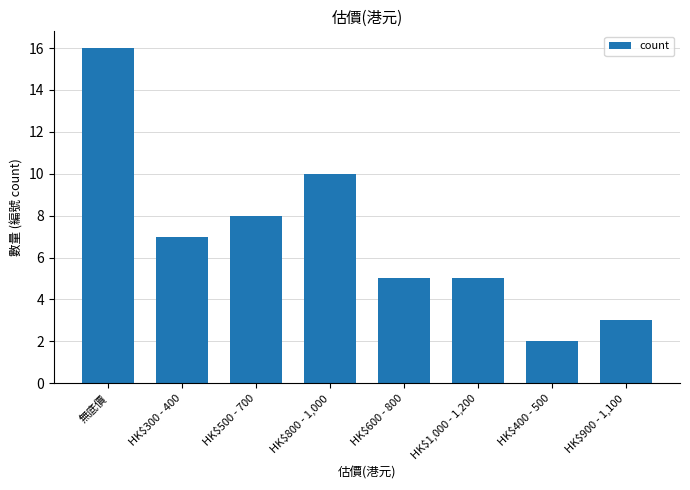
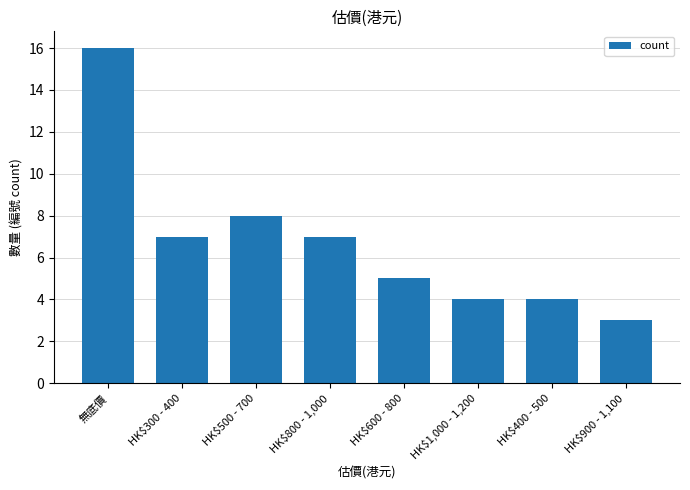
  {
    "無底價": 16,
    "HK$300 - 400": 7,
    "HK$500 - 700": 8,
-   "HK$800 - 1,000": 10,
+   "HK$800 - 1,000": 7,
    "HK$600 - 800": 5,
-   "HK$1,000 - 1,200": 5,
-   "HK$400 - 500": 2,
+   "HK$1,000 - 1,200": 4,
+   "HK$400 - 500": 4,
    "HK$900 - 1,100": 3
  }
